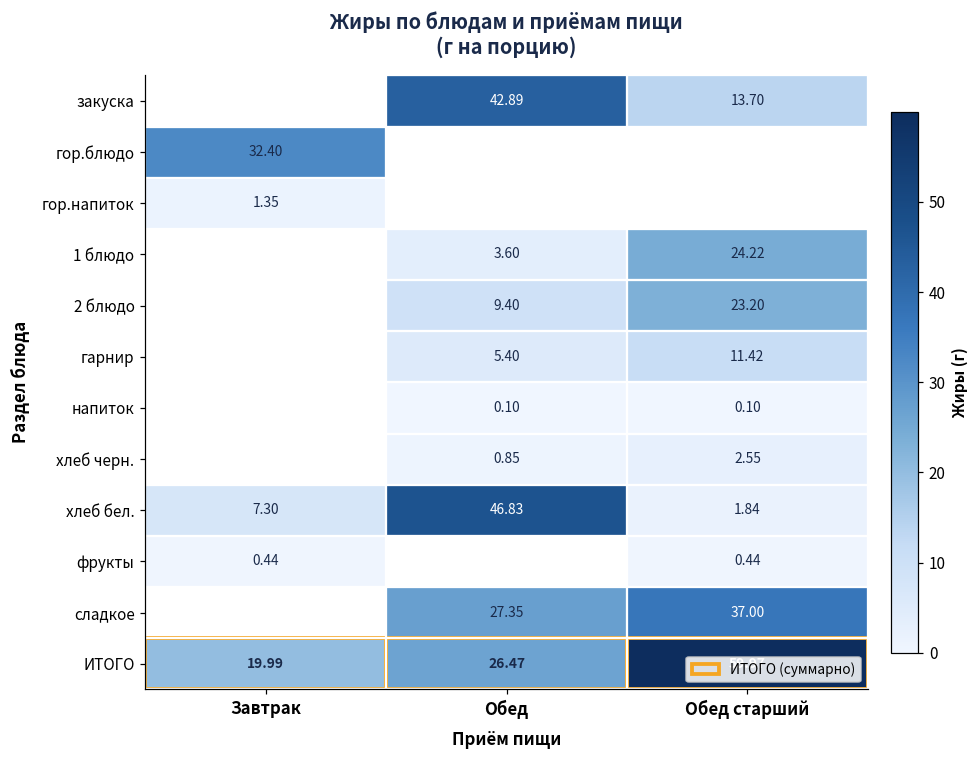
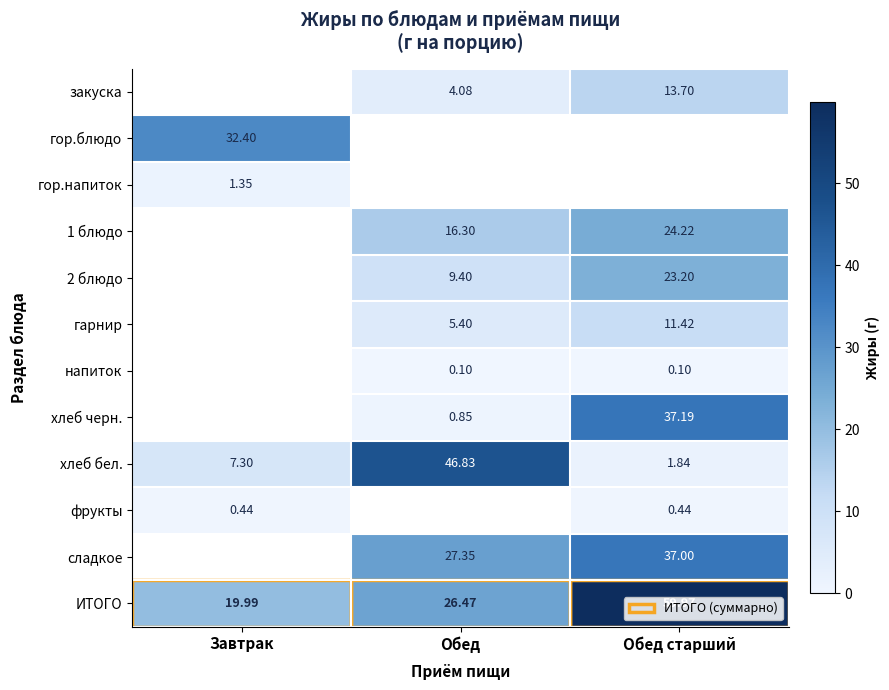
  {
    "закуска": {
-     "Обед": 42.89,
+     "Обед": 4.08,
      "Обед старший": 13.70
    },
    "гор.блюдо": {
      "Завтрак": 32.40
    },
    "гор.напиток": {
      "Завтрак": 1.35
    },
    "1 блюдо": {
-     "Обед": 3.60,
+     "Обед": 16.30,
      "Обед старший": 24.22
    },
    "2 блюдо": {
      "Обед": 9.40,
      "Обед старший": 23.20
    },
    "гарнир": {
      "Обед": 5.40,
      "Обед старший": 11.42
    },
    "напиток": {
      "Обед": 0.10,
      "Обед старший": 0.10
    },
    "хлеб черн.": {
      "Обед": 0.85,
-     "Обед старший": 2.55
+     "Обед старший": 37.19
    },
    "хлеб бел.": {
      "Завтрак": 7.30,
      "Обед": 46.83,
      "Обед старший": 1.84
    },
    "фрукты": {
      "Завтрак": 0.44,
      "Обед старший": 0.44
    },
    "сладкое": {
      "Обед": 27.35,
      "Обед старший": 37.00
    },
    "ИТОГО": {
      "Завтрак": 19.99,
      "Обед": 26.47
    }
  }
